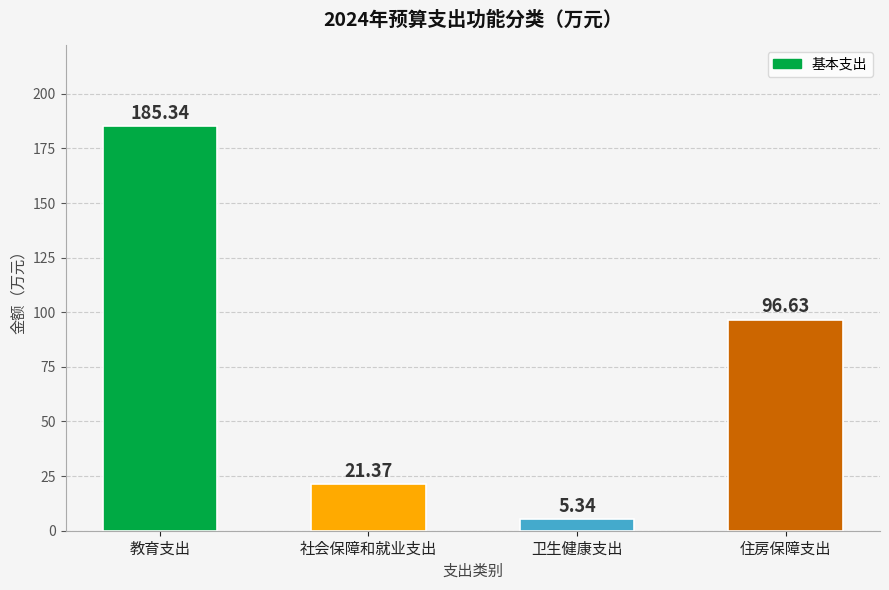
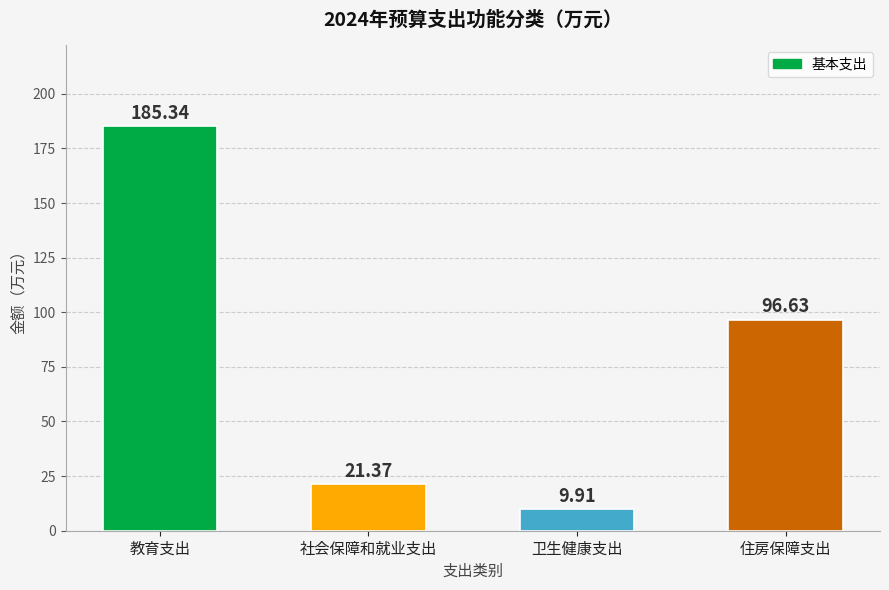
  {
    "教育支出": 185.34,
    "社会保障和就业支出": 21.37,
-   "卫生健康支出": 5.34,
+   "卫生健康支出": 9.91,
    "住房保障支出": 96.63
  }
